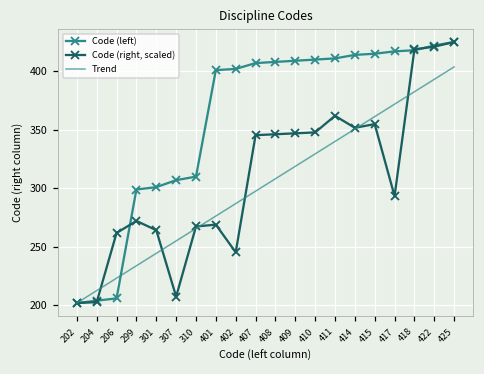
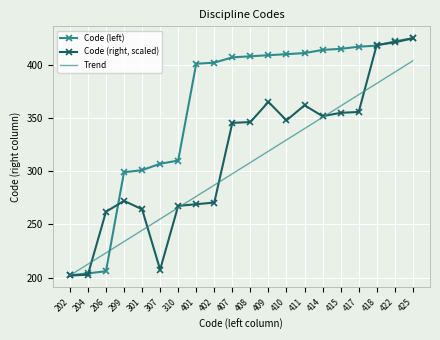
  {
    "Code (right, scaled)": {
      "206": 262,
      "299": 272,
      "301": 264,
      "307": 208,
      "401": 269,
-     "402": 245,
+     "402": 271,
      "407": 345,
      "408": 346,
-     "409": 347,
+     "409": 365,
      "410": 348,
      "411": 362,
      "415": 355,
-     "417": 293
+     "417": 356
    }
  }
